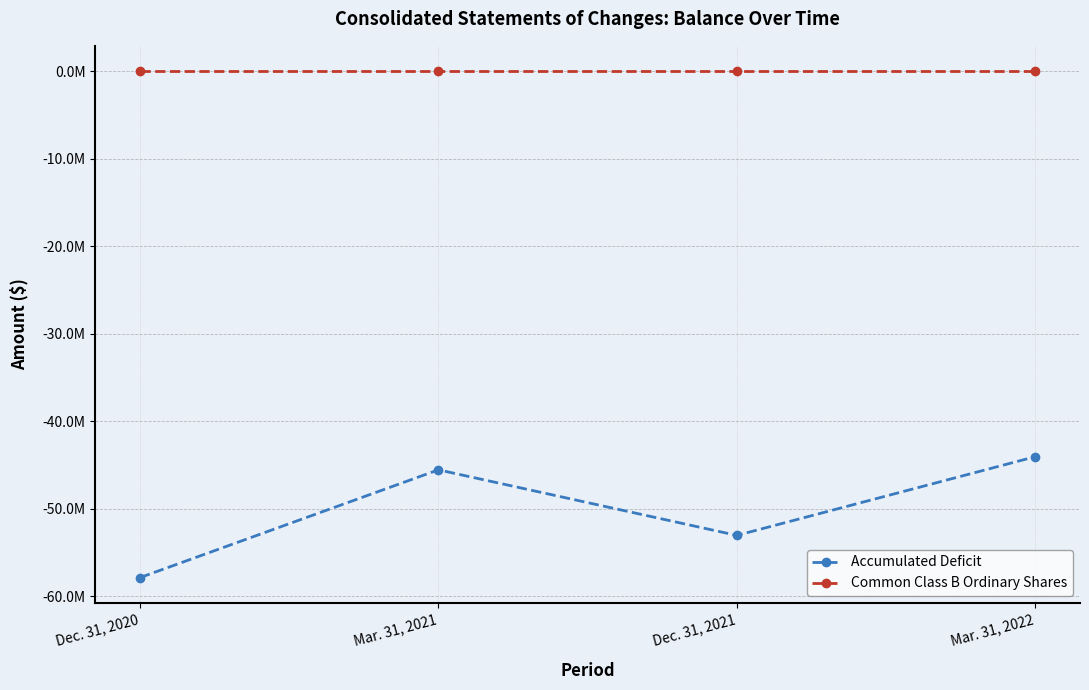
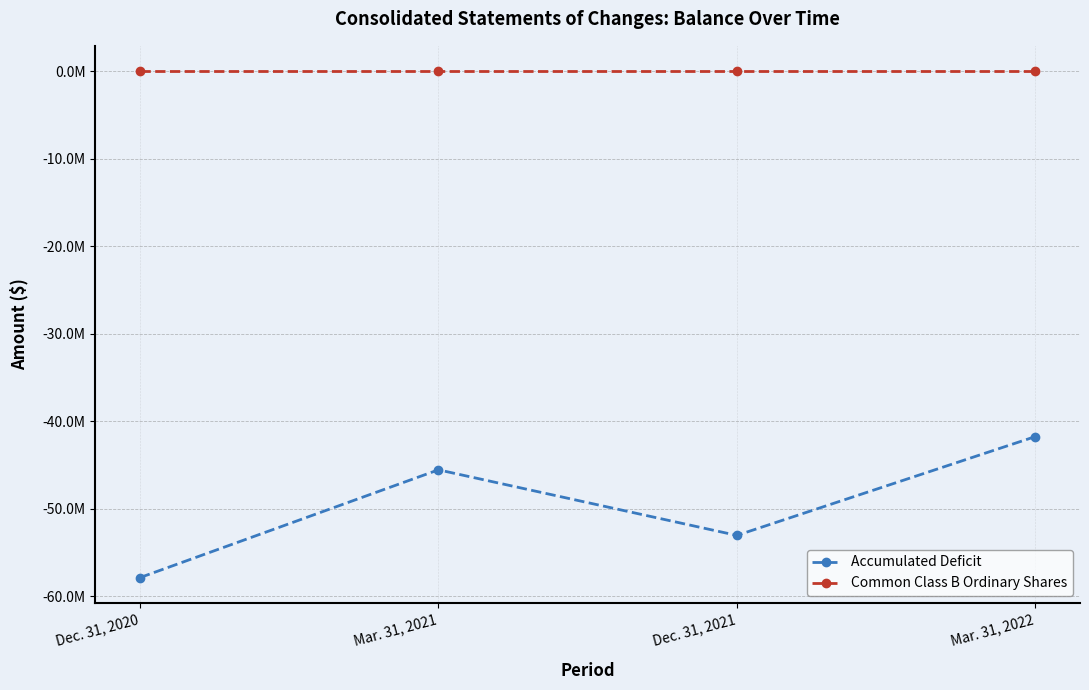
  {
    "Accumulated Deficit": {
      "Dec. 31, 2020": -58000000,
      "Mar. 31, 2021": -46000000,
      "Dec. 31, 2021": -53000000,
-     "Mar. 31, 2022": -44000000
+     "Mar. 31, 2022": -42000000
    },
    "Common Class B Ordinary Shares": {
      "Dec. 31, 2020": 0,
      "Mar. 31, 2021": 0,
      "Dec. 31, 2021": 0,
      "Mar. 31, 2022": 0
    }
  }
